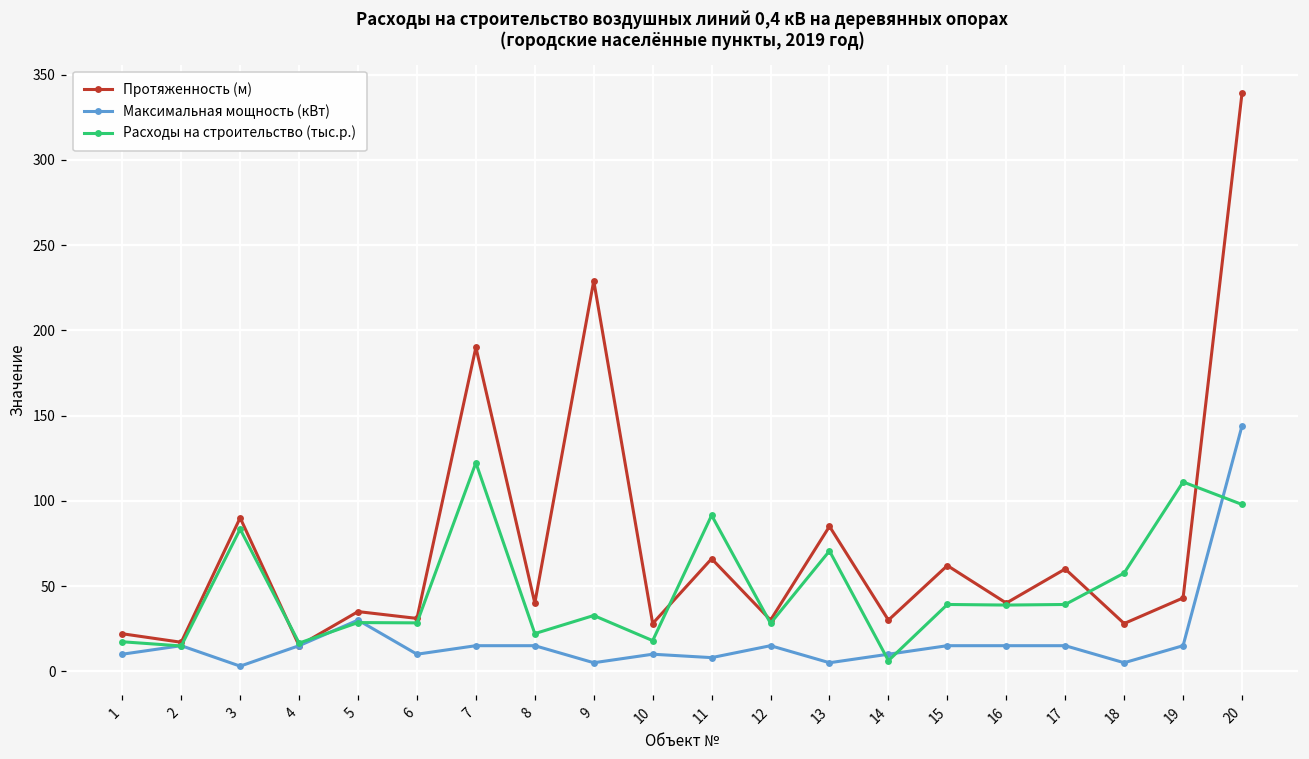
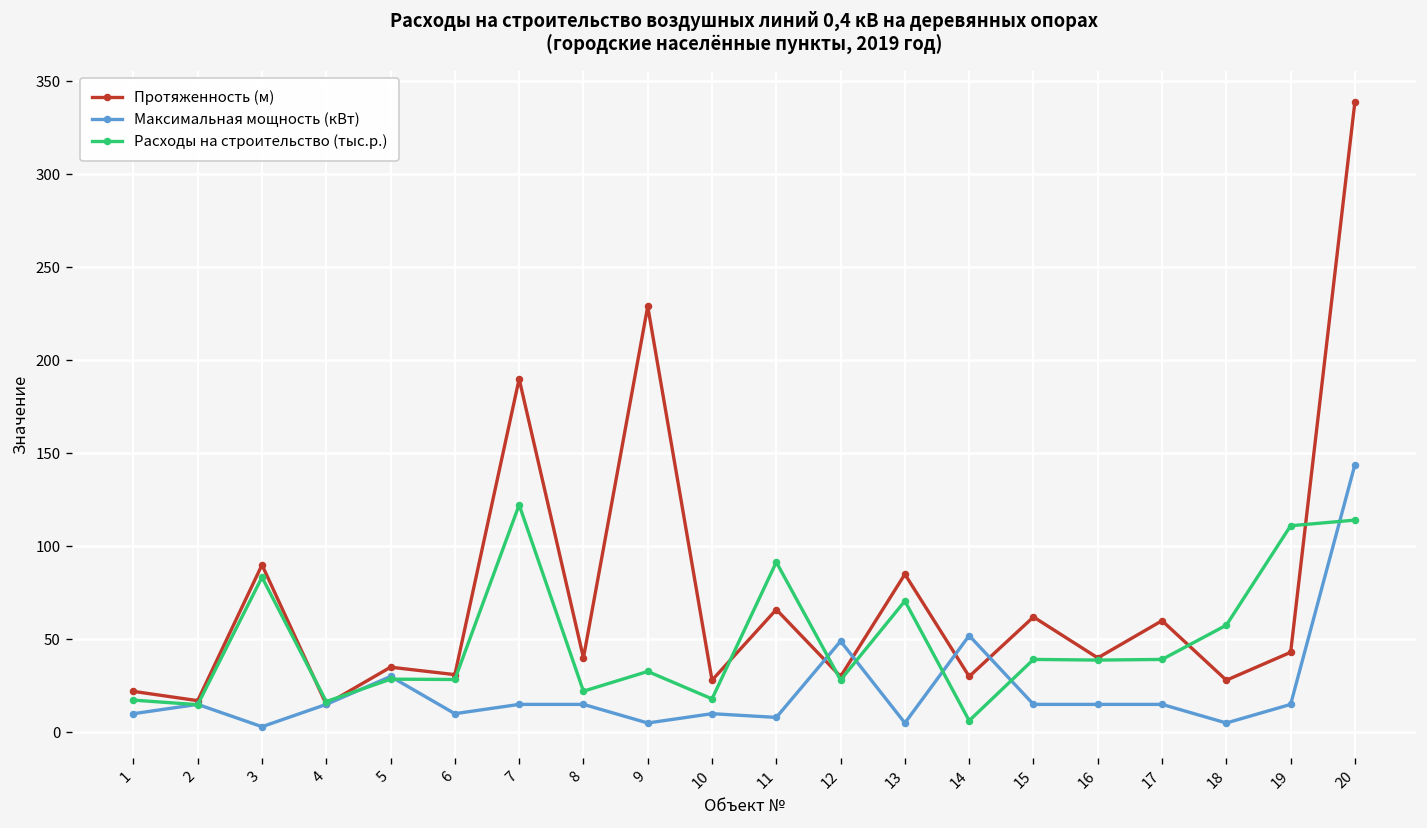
  {
    "Протяженность (м)": {
      "1": 22,
      "2": 17,
      "3": 90,
      "5": 35,
      "6": 31,
      "7": 190,
      "8": 40,
      "9": 229,
      "10": 28,
      "11": 66,
      "12": 30,
      "13": 85,
      "14": 30,
      "15": 62,
      "17": 60,
      "18": 28,
      "19": 43,
      "20": 339
    },
    "Максимальная мощность (кВт)": {
      "1": 10,
      "3": 3,
      "6": 10,
      "7": 15,
      "8": 15,
      "9": 5,
      "10": 10,
      "11": 8,
-     "12": 15,
+     "12": 49,
      "13": 5,
-     "14": 10,
+     "14": 52,
      "15": 15,
      "16": 15,
      "17": 15,
      "18": 5,
      "19": 15,
      "20": 144
    },
    "Расходы на строительство (тыс.р.)": {
      "1": 17,
      "3": 83,
      "6": 28,
      "7": 122,
      "8": 22,
      "9": 33,
      "10": 18,
      "11": 91,
      "12": 28,
      "13": 71,
      "14": 6,
      "15": 39,
      "17": 39,
      "18": 58,
      "19": 111,
-     "20": 98
+     "20": 114
    }
  }
